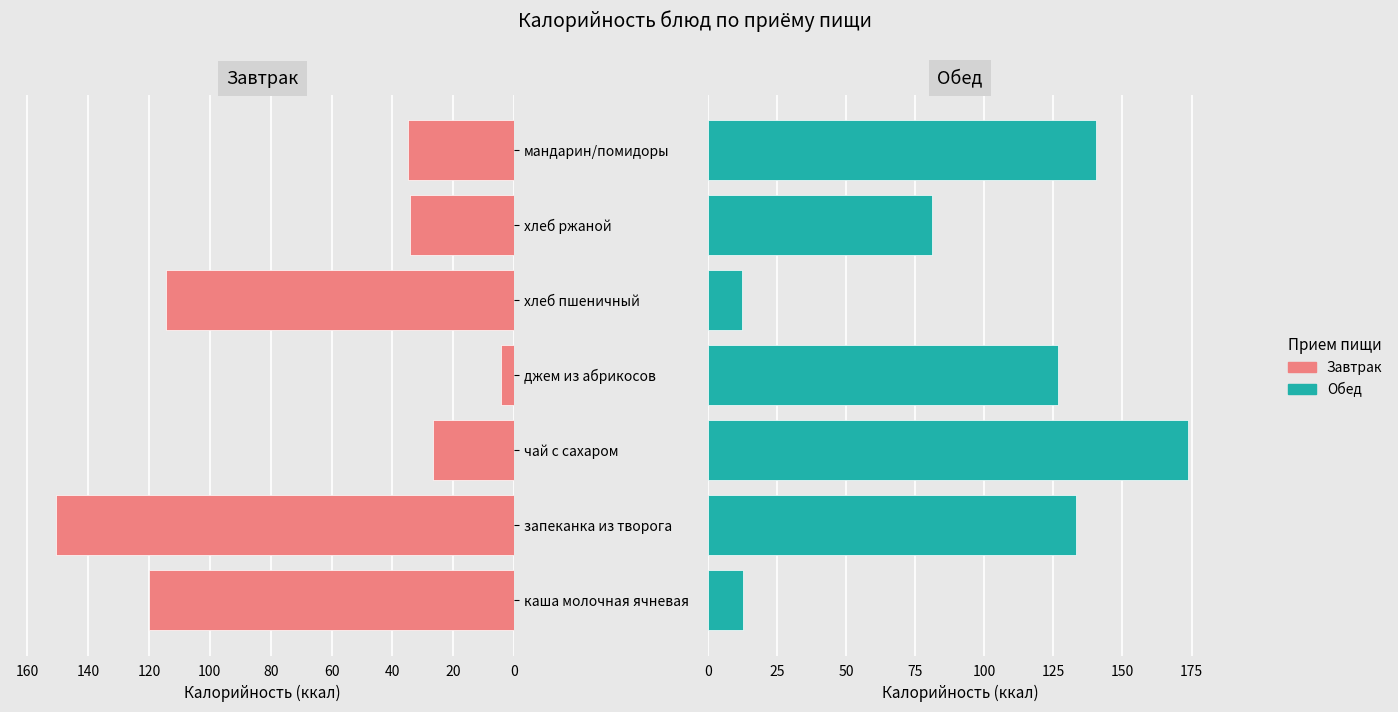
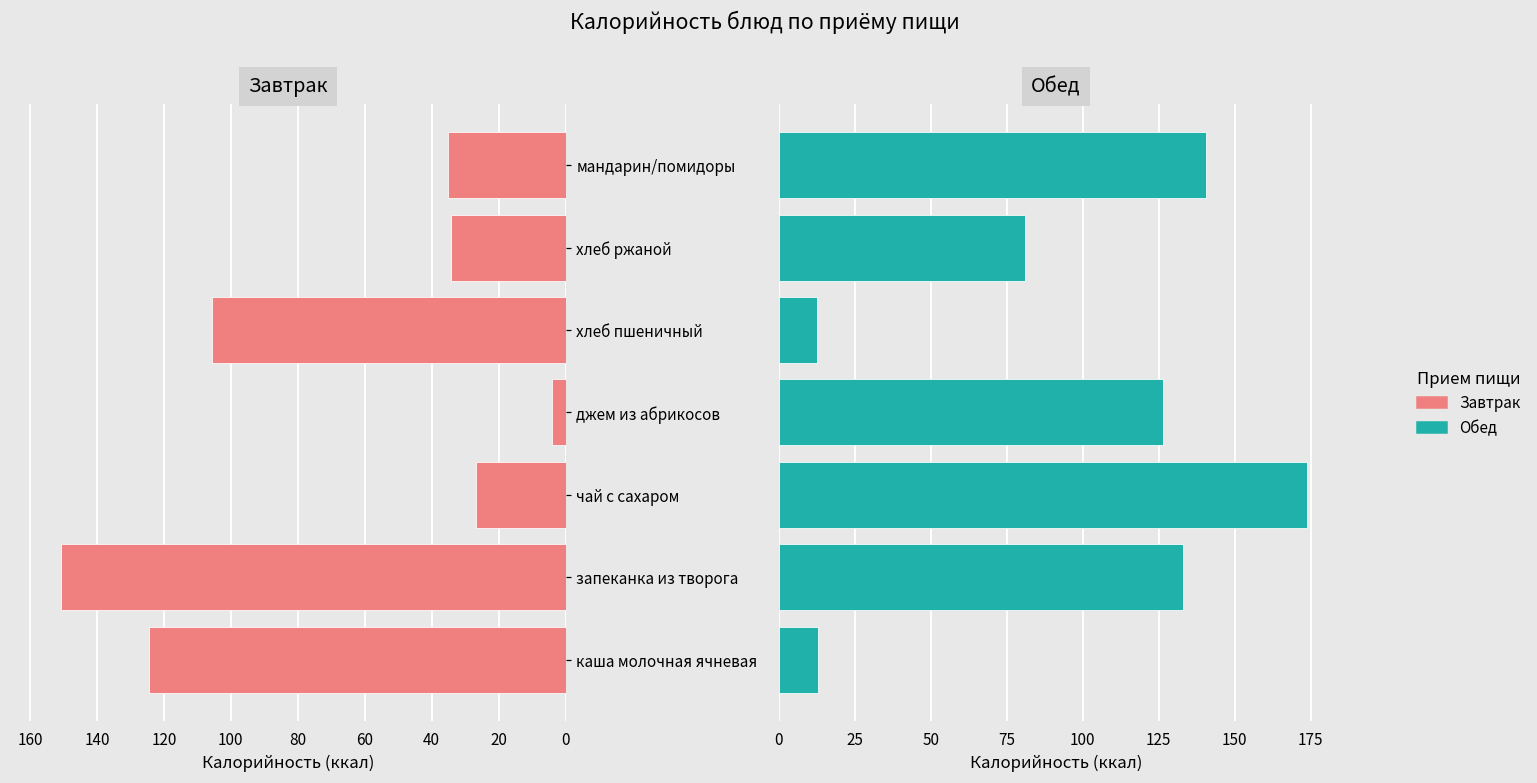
  {
    "Завтрак": {
      "мандарин/помидоры": 35,
      "хлеб ржаной": 34,
-     "хлеб пшеничный": 114,
+     "хлеб пшеничный": 106,
      "джем из абрикосов": 4,
      "чай с сахаром": 27,
      "запеканка из творога": 151,
-     "каша молочная ячневая": 120
+     "каша молочная ячневая": 125
    }
  }
